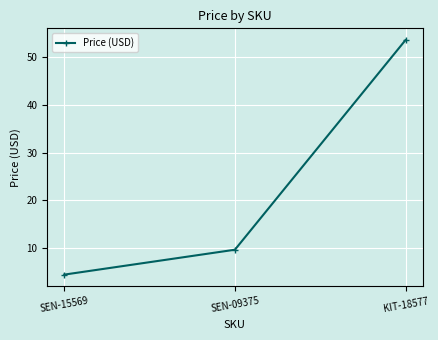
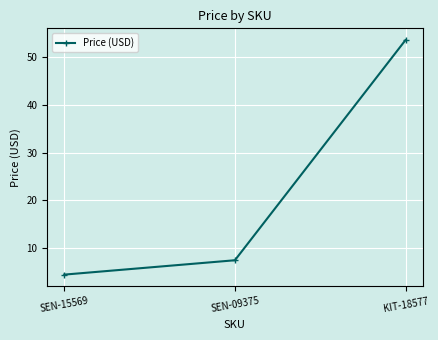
  {
    "SEN-15569": 5,
-   "SEN-09375": 10,
+   "SEN-09375": 8,
    "KIT-18577": 54
  }
